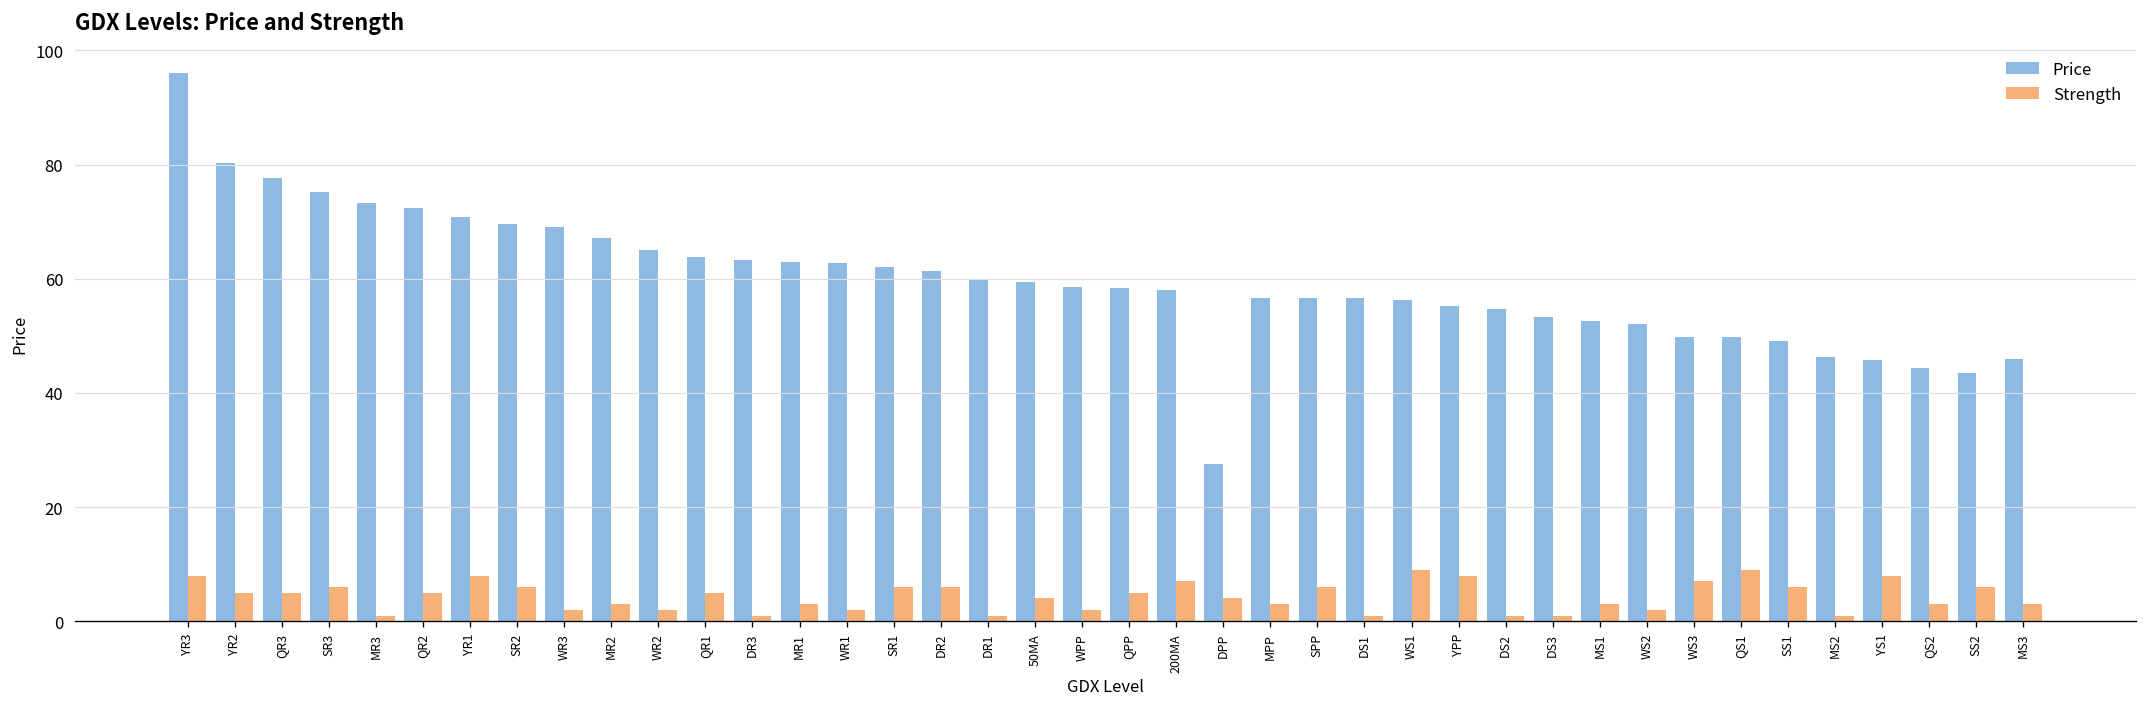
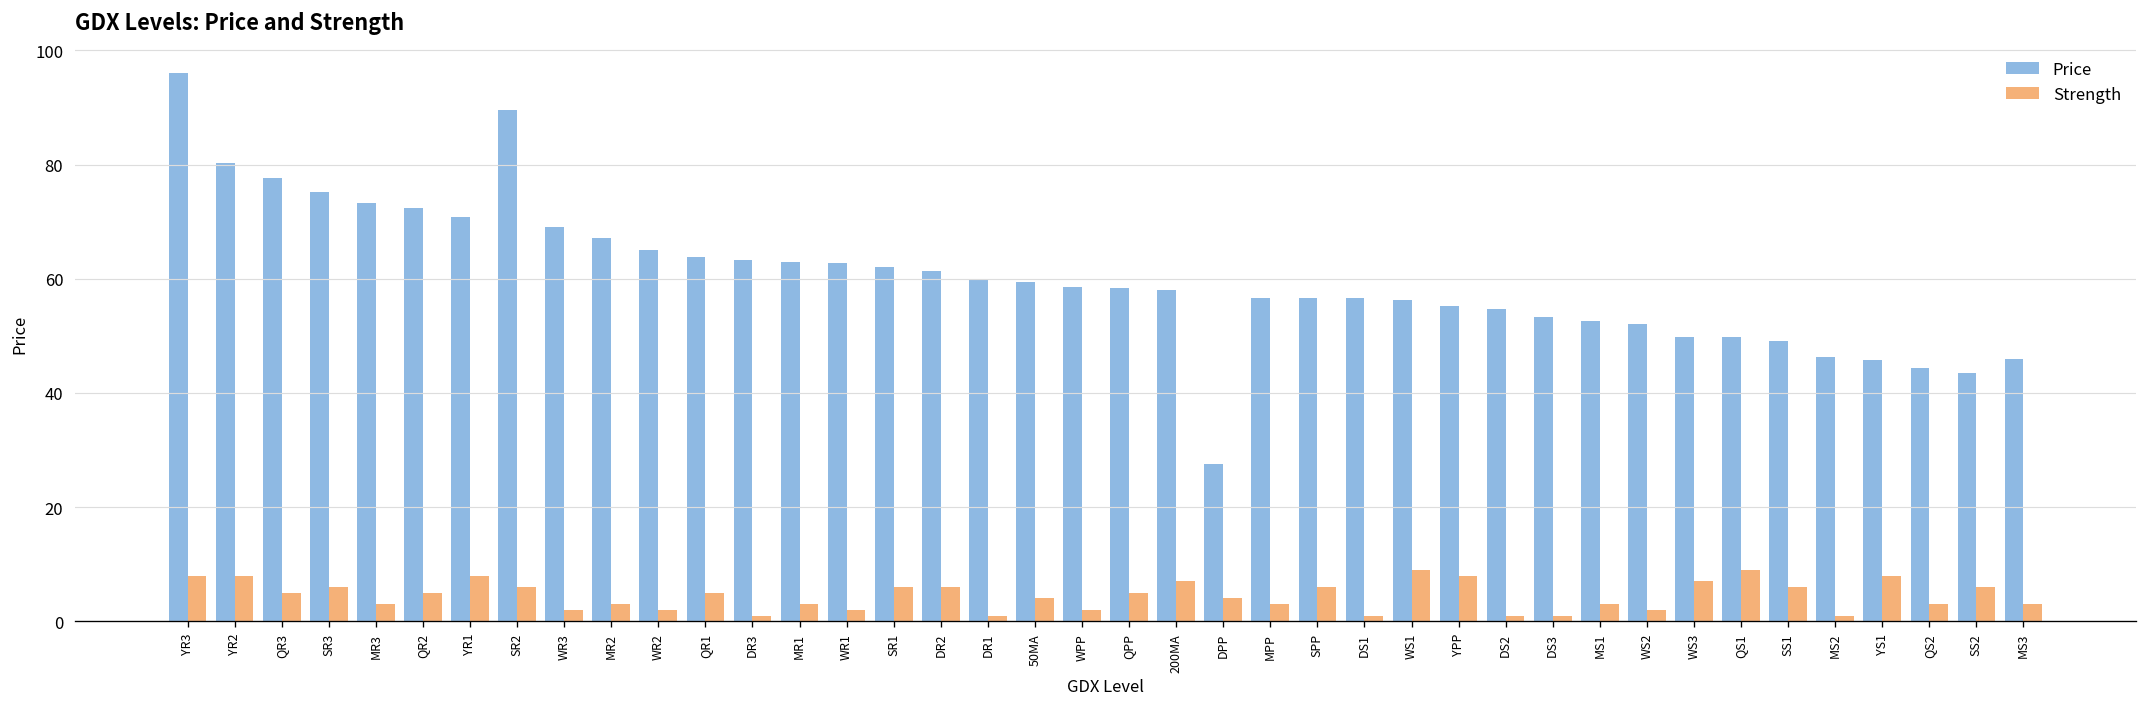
  {
    "Price": {
      "YR3": 96,
      "YR2": 80,
      "QR3": 78,
      "SR3": 75,
      "MR3": 73,
      "QR2": 72,
      "YR1": 71,
-     "SR2": 70,
+     "SR2": 90,
      "WR3": 69,
      "MR2": 67,
      "WR2": 65,
      "QR1": 64,
      "DR3": 63,
      "MR1": 63,
      "WR1": 63,
      "SR1": 62,
      "DR2": 61,
      "DR1": 60,
      "50MA": 59,
      "WPP": 59,
      "QPP": 58,
      "200MA": 58,
      "DPP": 28,
      "MPP": 57,
      "SPP": 57,
      "DS1": 57,
      "WS1": 56,
      "YPP": 55,
      "DS2": 55,
      "DS3": 53,
      "MS1": 53,
      "WS2": 52,
      "WS3": 50,
      "QS1": 50,
      "SS1": 49,
      "MS2": 46,
      "YS1": 46,
      "QS2": 44,
      "SS2": 44,
      "MS3": 46
    },
    "Strength": {
      "YR3": 8,
-     "YR2": 5,
+     "YR2": 8,
      "QR3": 5,
      "SR3": 6,
-     "MR3": 1,
+     "MR3": 3,
      "QR2": 5,
      "YR1": 8,
      "SR2": 6,
      "WR3": 2,
      "MR2": 3,
      "WR2": 2,
      "QR1": 5,
      "DR3": 1,
      "MR1": 3,
      "WR1": 2,
      "SR1": 6,
      "DR2": 6,
      "DR1": 1,
      "50MA": 4,
      "WPP": 2,
      "QPP": 5,
      "200MA": 7,
      "DPP": 4,
      "MPP": 3,
      "SPP": 6,
      "DS1": 1,
      "WS1": 9,
      "YPP": 8,
      "DS2": 1,
      "DS3": 1,
      "MS1": 3,
      "WS2": 2,
      "WS3": 7,
      "QS1": 9,
      "SS1": 6,
      "MS2": 1,
      "YS1": 8,
      "QS2": 3,
      "SS2": 6,
      "MS3": 3
    }
  }
